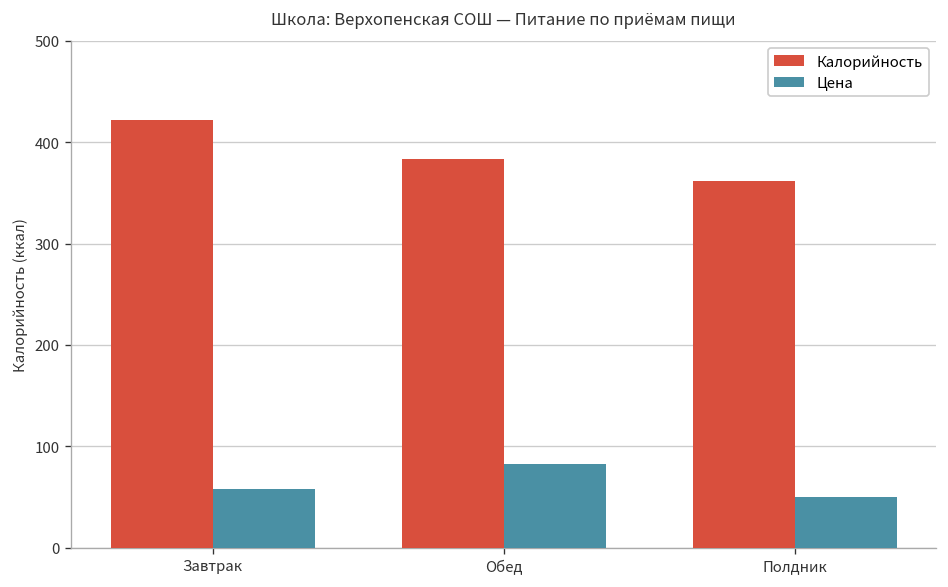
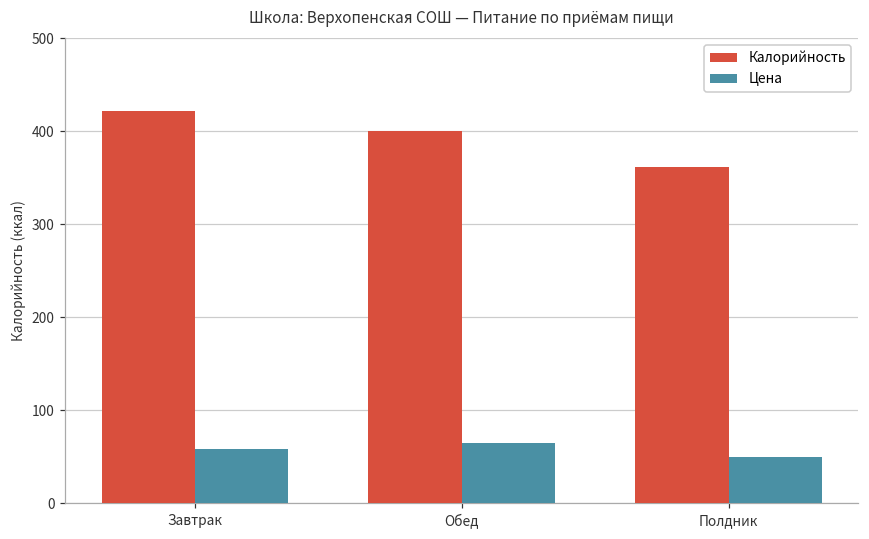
  {
    "Калорийность": {
      "Завтрак": 420,
-     "Обед": 380,
+     "Обед": 400,
      "Полдник": 360
    },
    "Цена": {
      "Завтрак": 60,
-     "Обед": 80,
+     "Обед": 60,
      "Полдник": 50
    }
  }
